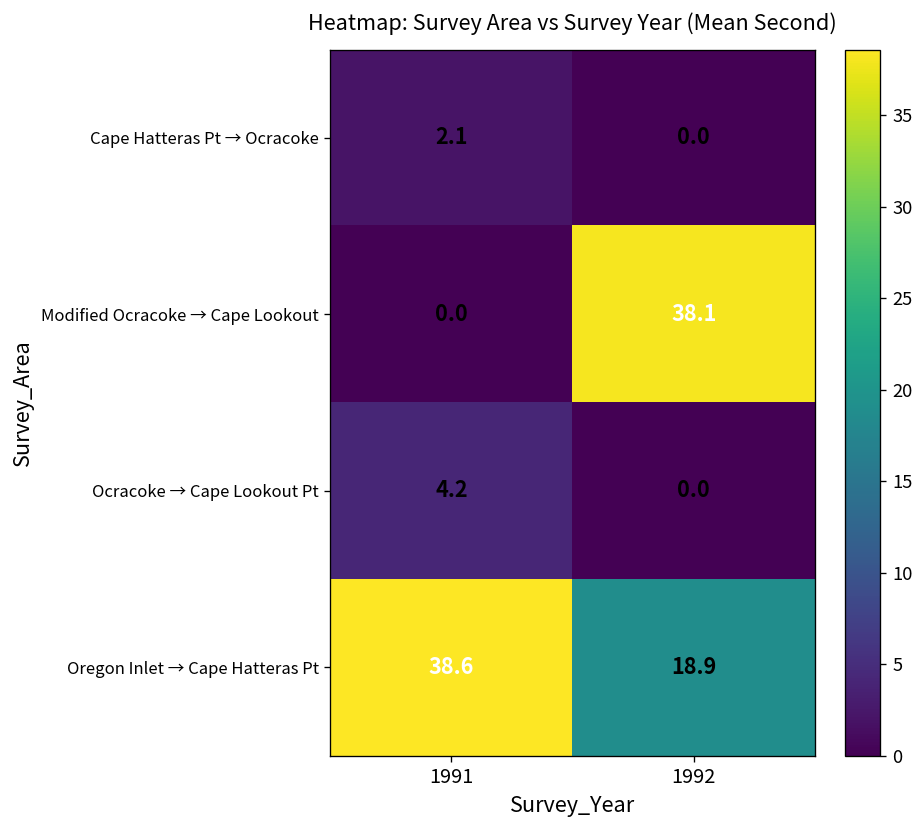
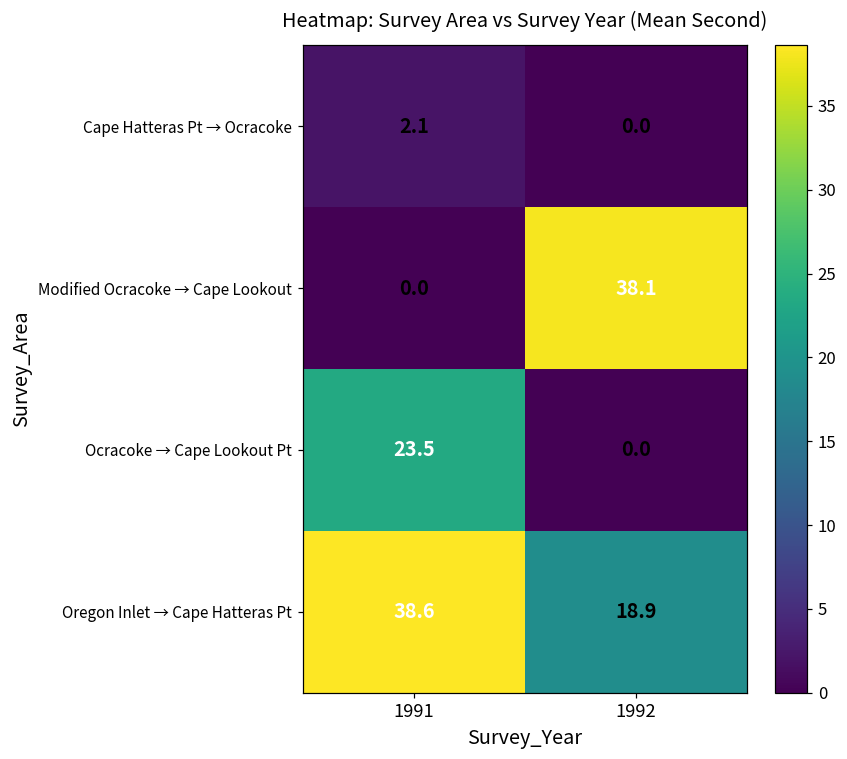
  {
    "Cape Hatteras Pt → Ocracoke": {
      "1991": 2.1,
      "1992": 0.0
    },
    "Modified Ocracoke → Cape Lookout": {
      "1991": 0.0,
      "1992": 38.1
    },
    "Ocracoke → Cape Lookout Pt": {
-     "1991": 4.2,
+     "1991": 23.5,
      "1992": 0.0
    },
    "Oregon Inlet → Cape Hatteras Pt": {
      "1991": 38.6,
      "1992": 18.9
    }
  }
